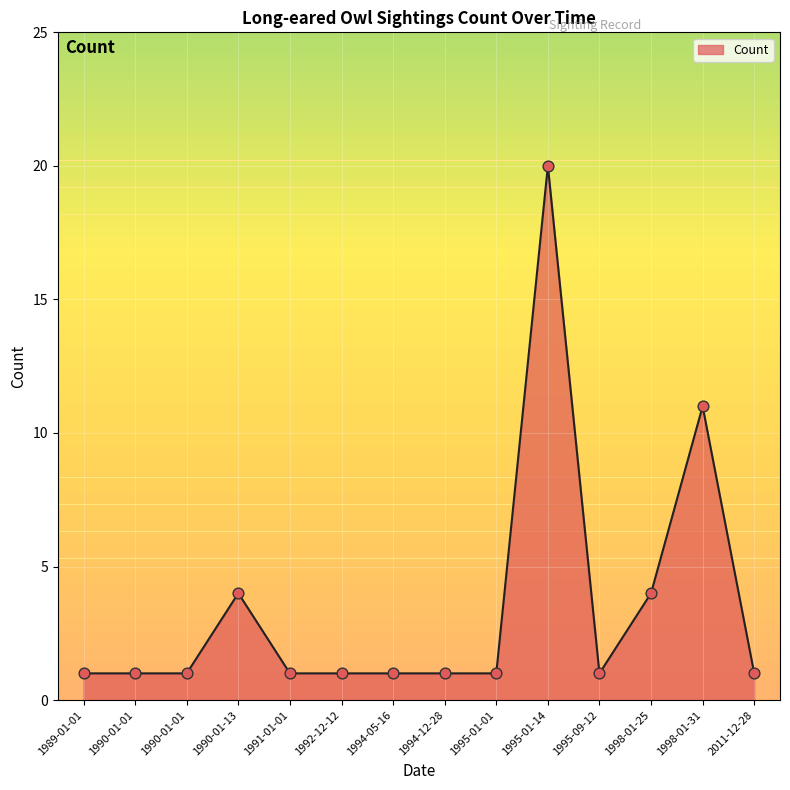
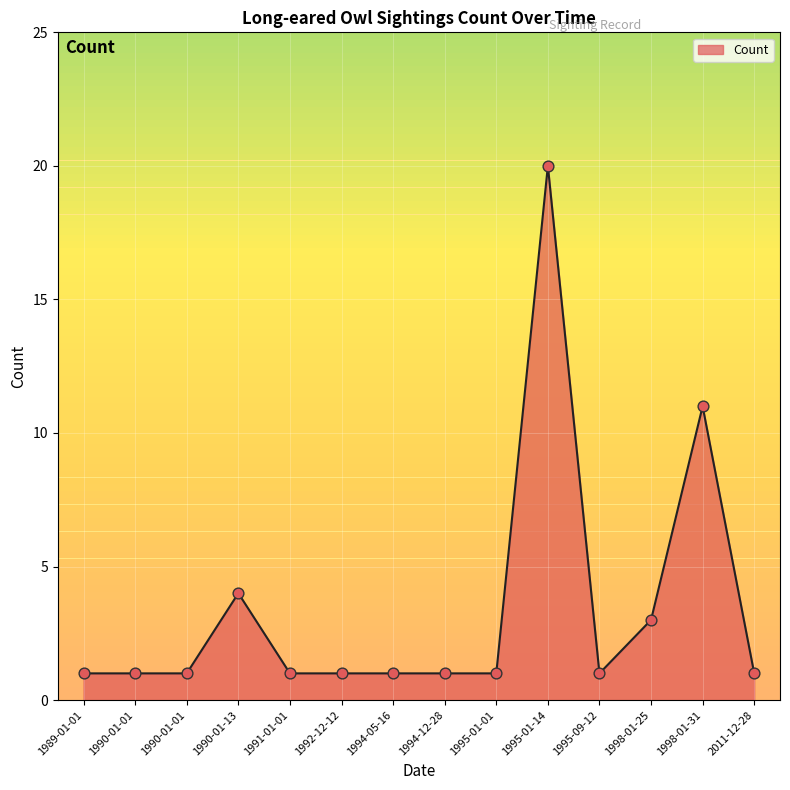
  {
    "1989-01-01": 1,
    "1990-01-13": 4,
    "1991-01-01": 1,
    "1992-12-12": 1,
    "1994-05-16": 1,
    "1994-12-28": 1,
    "1995-01-01": 1,
    "1995-01-14": 20,
    "1995-09-12": 1,
-   "1998-01-25": 4,
+   "1998-01-25": 3,
    "1998-01-31": 11,
    "2011-12-28": 1
  }
